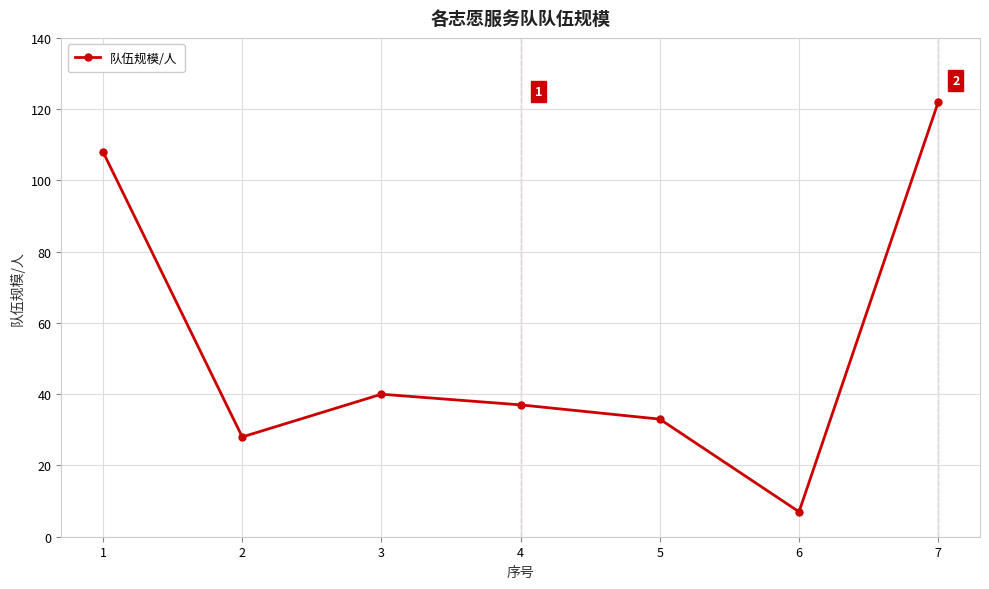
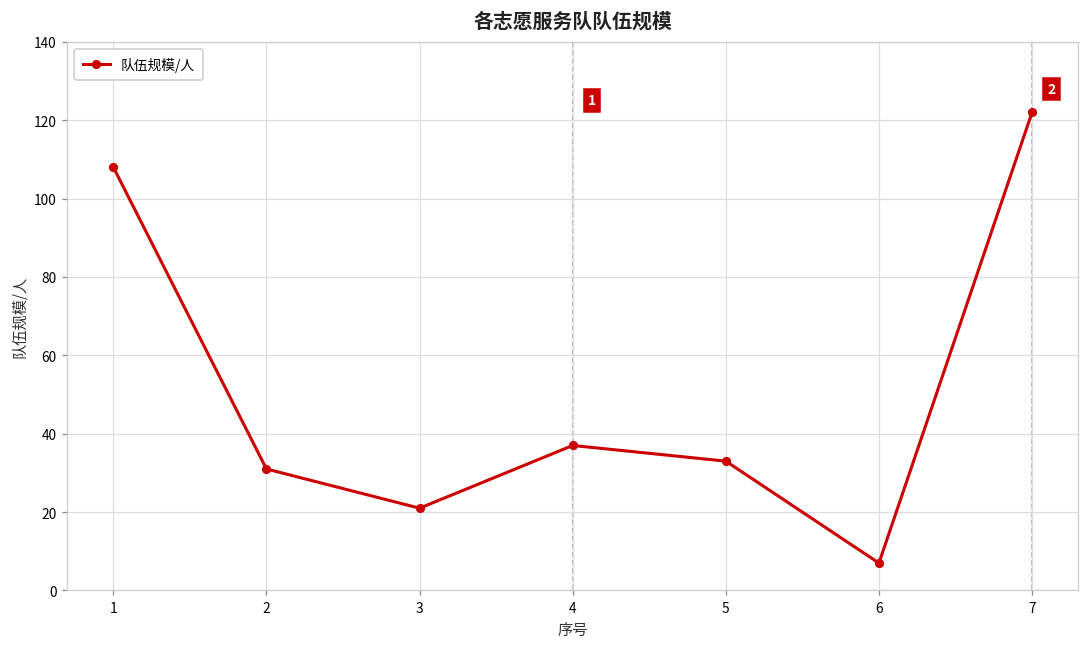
  {
    "1": 108,
-   "2": 28,
-   "3": 40,
+   "2": 31,
+   "3": 21,
    "4": 37,
    "5": 33,
    "6": 7
  }
